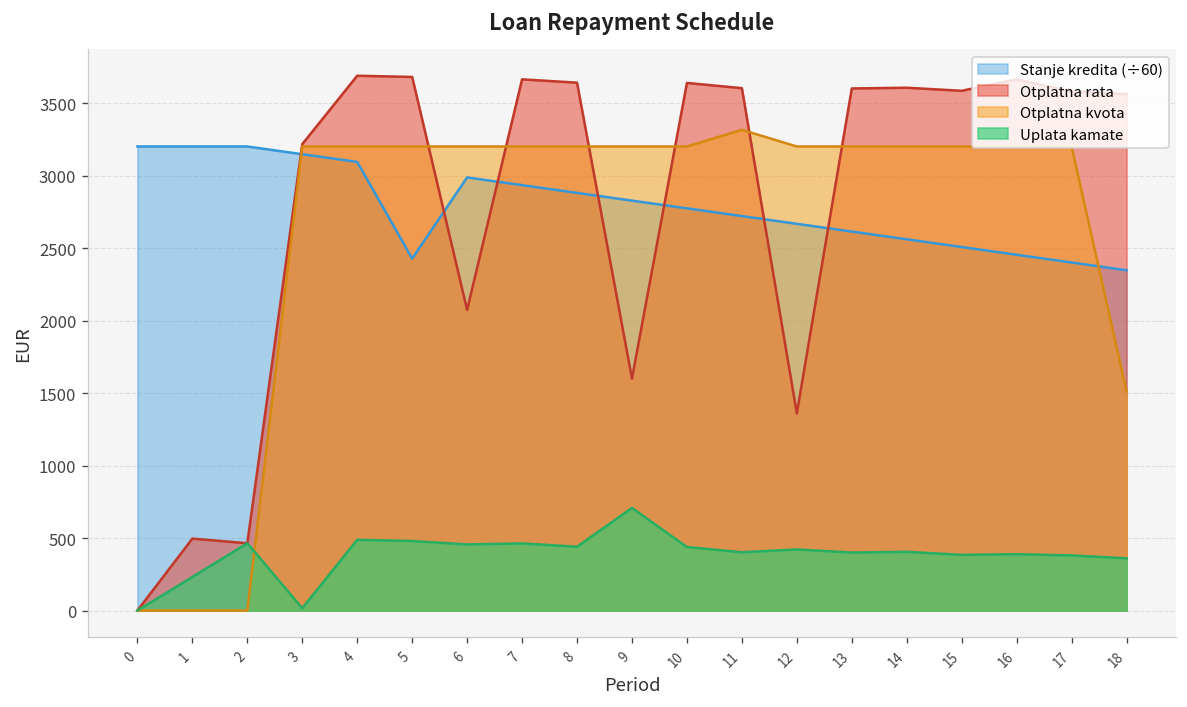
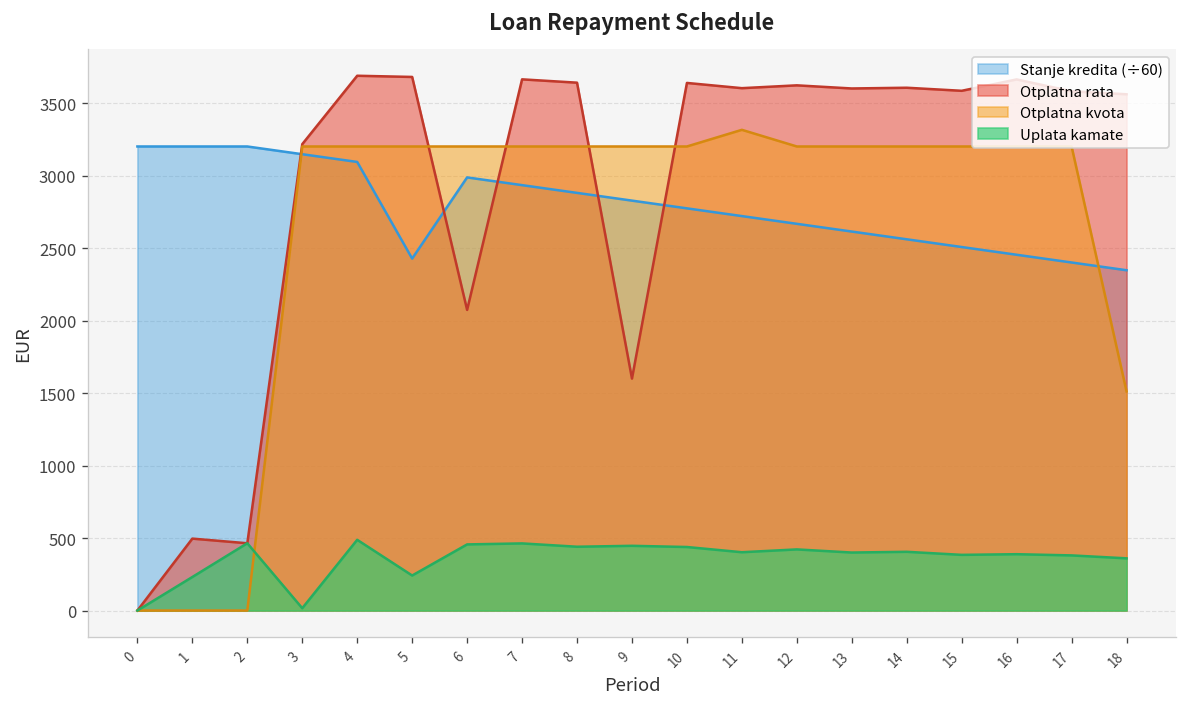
  {
    "Stanje kredita (÷60)": {
      "0": 3200,
      "1": 3200,
      "2": 3200,
      "3": 3150,
      "4": 3090,
      "5": 2430,
      "6": 2990,
      "7": 2930,
      "8": 2880,
      "9": 2830,
      "10": 2770,
      "11": 2720,
      "12": 2670,
      "13": 2610,
      "14": 2560,
      "15": 2510,
      "16": 2450,
      "17": 2400,
      "18": 2350
    },
    "Otplatna rata": {
      "1": 500,
      "4": 3690,
      "5": 3680,
      "6": 2070,
      "7": 3660,
      "8": 3640,
      "9": 1600,
      "10": 3640,
      "11": 3600,
-     "12": 1360,
+     "12": 3620,
      "13": 3600,
      "14": 3610,
      "15": 3590
    },
    "Otplatna kvota": {
      "1": 0,
      "2": 0,
      "4": 3200,
      "5": 3200,
      "6": 3200,
      "7": 3200,
      "8": 3200,
      "9": 3200,
      "10": 3200,
      "11": 3320,
      "12": 3200,
      "13": 3200,
      "14": 3200,
      "15": 3200,
      "18": 1510
    },
    "Uplata kamate": {
      "1": 230,
      "3": 20,
      "4": 490,
-     "5": 480,
+     "5": 240,
      "6": 460,
      "7": 460,
      "8": 440,
-     "9": 710,
+     "9": 450,
      "10": 440,
      "11": 400,
      "12": 420,
      "13": 400,
      "14": 410,
      "15": 380,
      "16": 390,
      "17": 380,
      "18": 360
    }
  }
